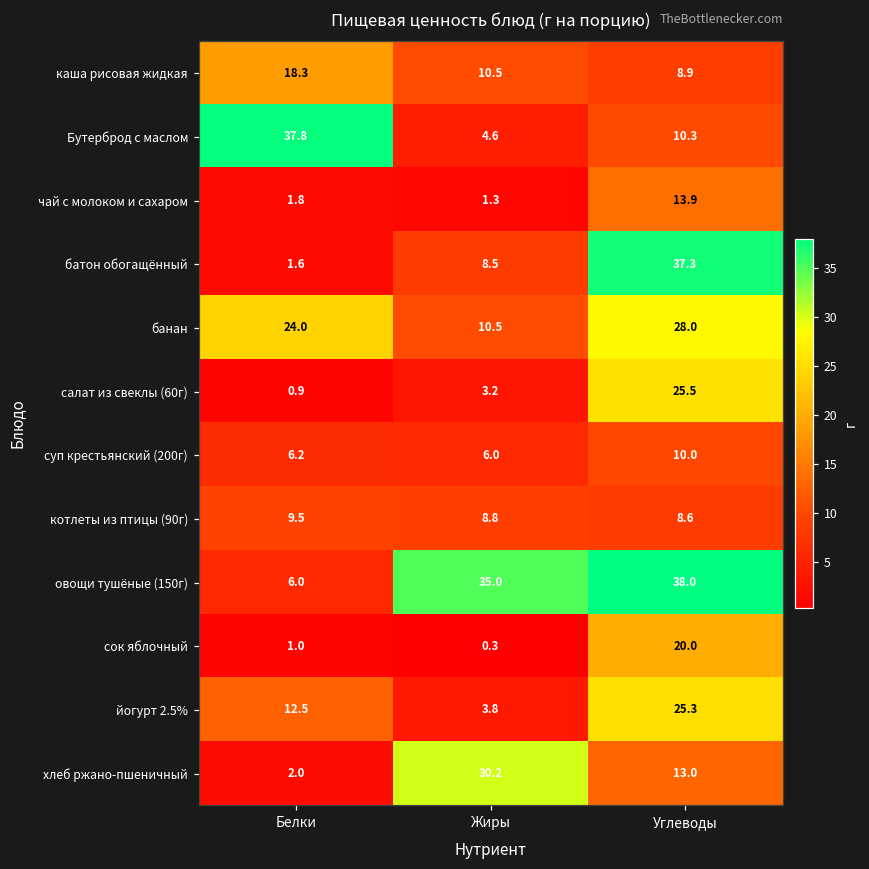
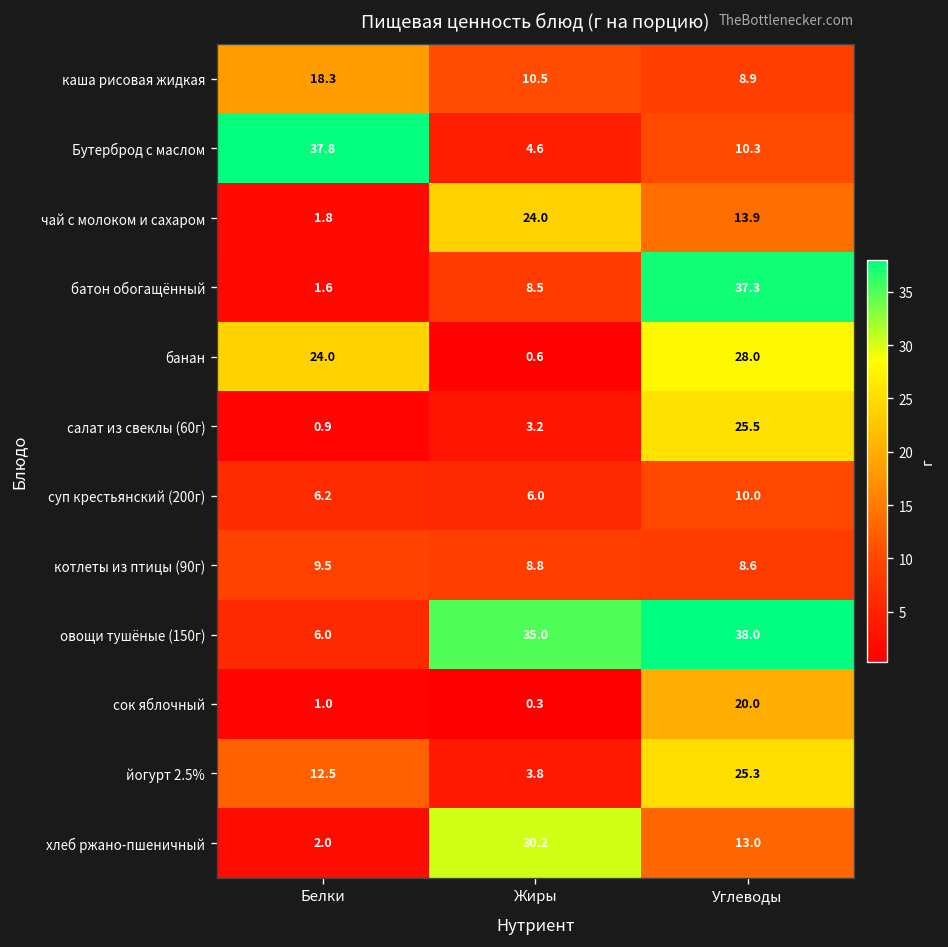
  {
    "каша рисовая жидкая": {
      "Белки": 18.3,
      "Жиры": 10.5,
      "Углеводы": 8.9
    },
    "Бутерброд с маслом": {
      "Белки": 37.8,
      "Жиры": 4.6,
      "Углеводы": 10.3
    },
    "чай с молоком и сахаром": {
      "Белки": 1.8,
-     "Жиры": 1.3,
+     "Жиры": 24.0,
      "Углеводы": 13.9
    },
    "батон обогащённый": {
      "Белки": 1.6,
      "Жиры": 8.5,
      "Углеводы": 37.3
    },
    "банан": {
      "Белки": 24.0,
-     "Жиры": 10.5,
+     "Жиры": 0.6,
      "Углеводы": 28.0
    },
    "салат из свеклы (60г)": {
      "Белки": 0.9,
      "Жиры": 3.2,
      "Углеводы": 25.5
    },
    "суп крестьянский (200г)": {
      "Белки": 6.2,
      "Жиры": 6.0,
      "Углеводы": 10.0
    },
    "котлеты из птицы (90г)": {
      "Белки": 9.5,
      "Жиры": 8.8,
      "Углеводы": 8.6
    },
    "овощи тушёные (150г)": {
      "Белки": 6.0,
      "Жиры": 35.0,
      "Углеводы": 38.0
    },
    "сок яблочный": {
      "Белки": 1.0,
      "Жиры": 0.3,
      "Углеводы": 20.0
    },
    "йогурт 2.5%": {
      "Белки": 12.5,
      "Жиры": 3.8,
      "Углеводы": 25.3
    },
    "хлеб ржано-пшеничный": {
      "Белки": 2.0,
      "Жиры": 30.2,
      "Углеводы": 13.0
    }
  }
